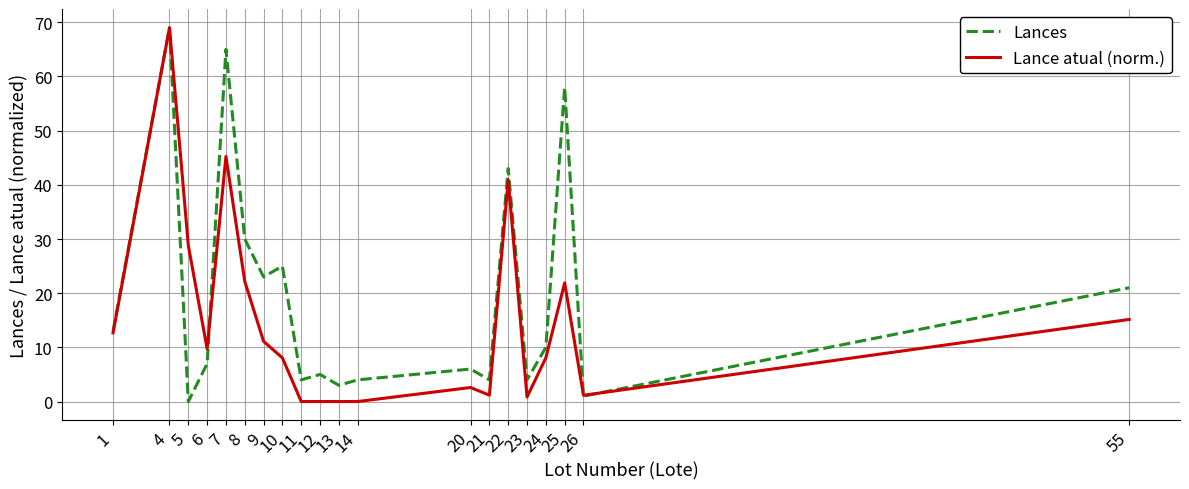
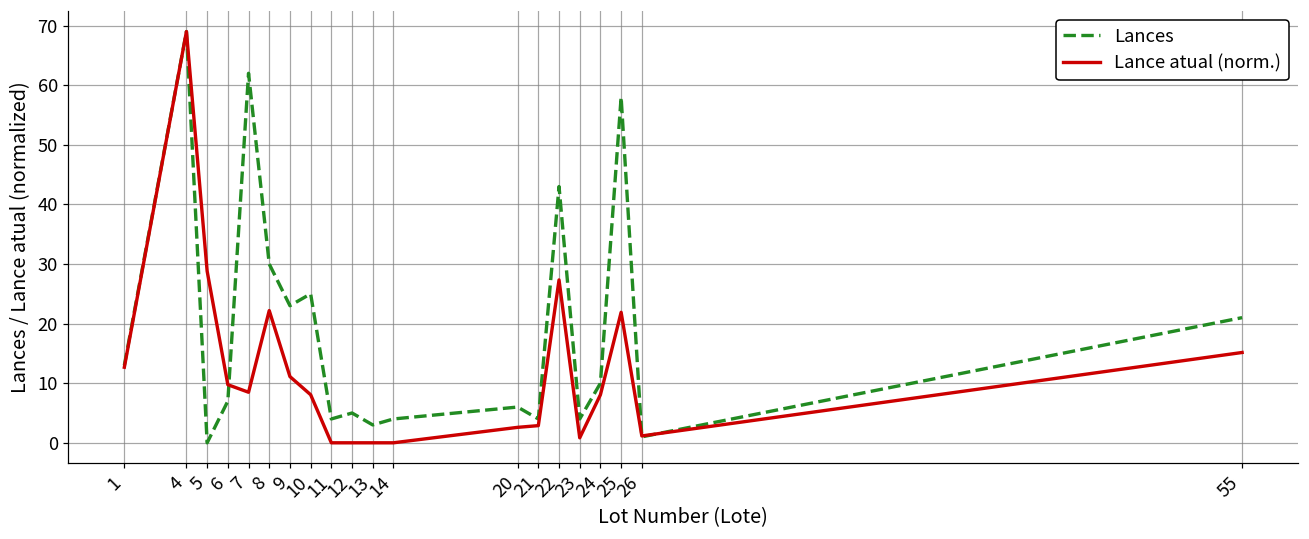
  {
    "Lances": {
      "5": 0,
      "6": 7,
-     "7": 65,
+     "7": 62,
      "8": 30,
      "9": 23,
      "10": 25,
      "11": 4,
      "12": 5,
      "13": 3,
      "14": 4,
      "20": 6,
      "21": 4,
      "22": 43,
      "23": 4,
      "24": 10,
      "25": 58,
      "55": 21
    },
    "Lance atual (norm.)": {
      "5": 29,
      "6": 10,
-     "7": 45,
+     "7": 8,
      "8": 22,
      "9": 11,
      "10": 8,
      "11": 0,
      "12": 0,
      "13": 0,
      "14": 0,
      "20": 3,
-     "21": 1,
-     "22": 41,
+     "21": 3,
+     "22": 27,
      "23": 1,
      "24": 8,
      "25": 22,
      "55": 15
    }
  }
